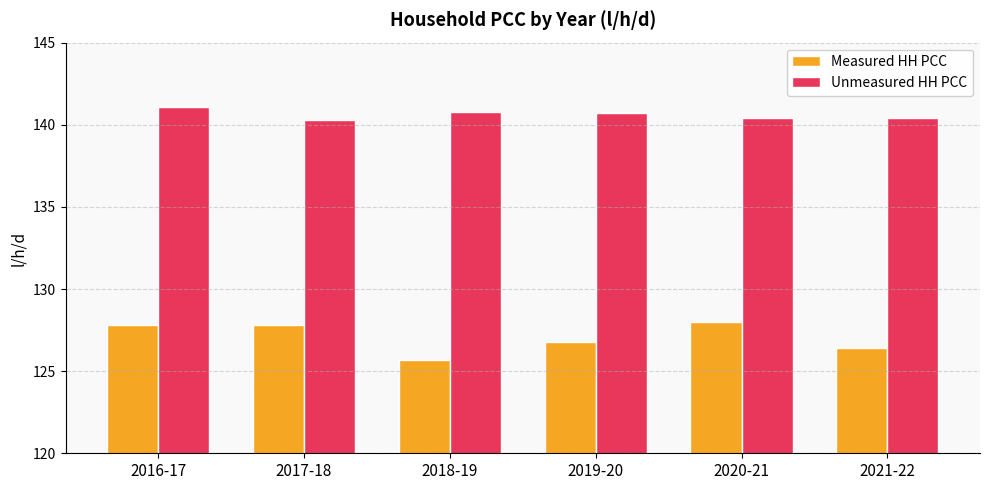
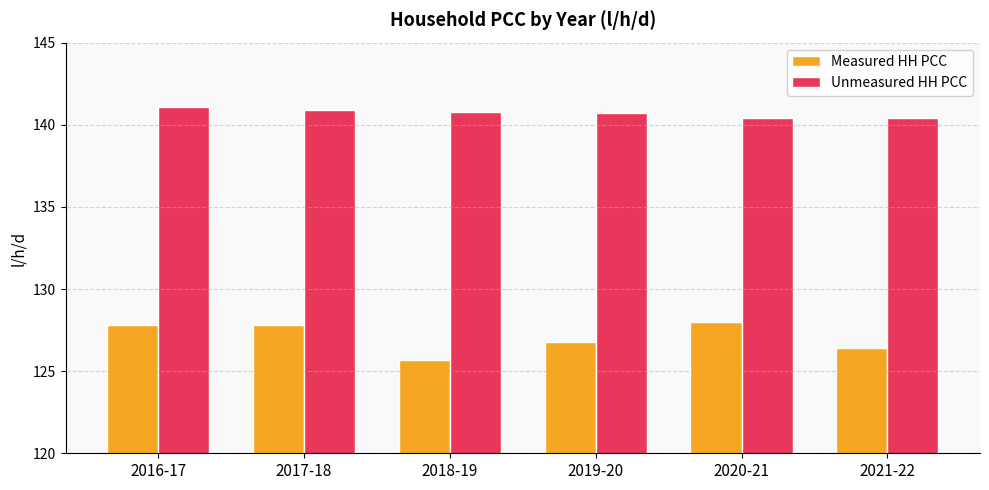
  {
    "Measured HH PCC": {
      "2016-17": 127.8,
      "2017-18": 127.8,
      "2018-19": 125.7,
      "2019-20": 126.8,
      "2020-21": 128.0,
      "2021-22": 126.4
    },
    "Unmeasured HH PCC": {
      "2016-17": 141.1,
-     "2017-18": 140.3,
+     "2017-18": 140.9,
      "2018-19": 140.8,
      "2019-20": 140.7,
      "2020-21": 140.4,
      "2021-22": 140.4
    }
  }
